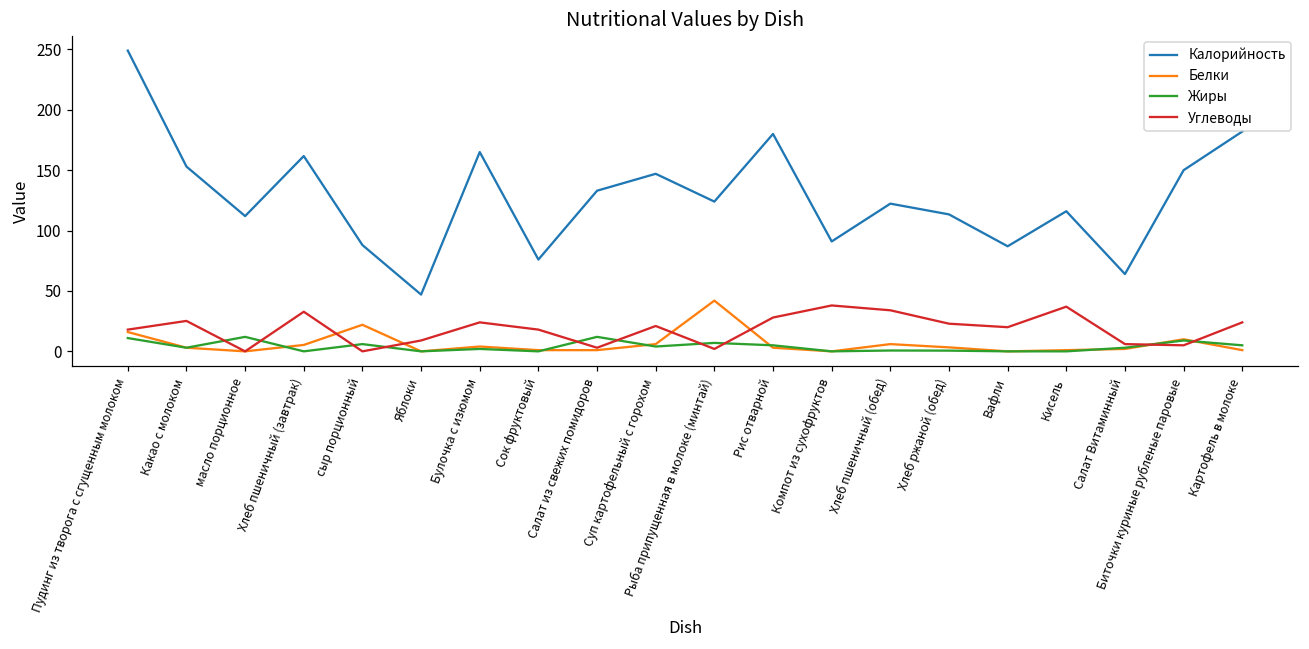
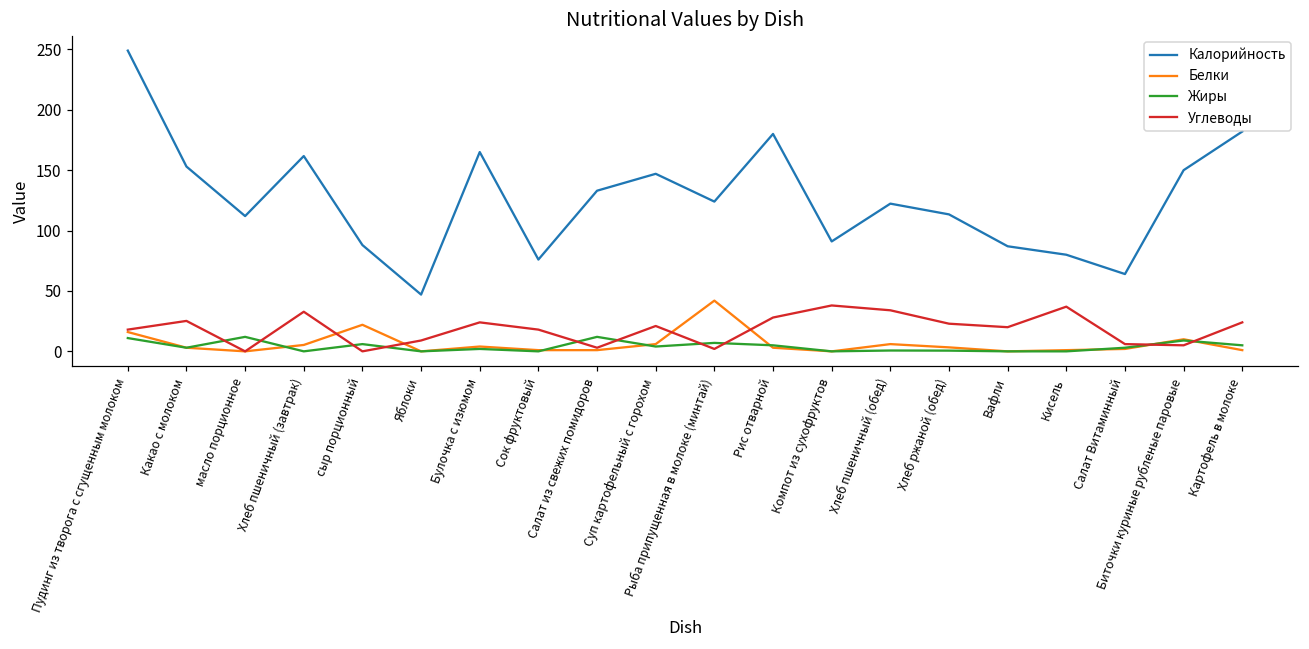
  {
    "Калорийность": {
      "Пудинг из творога с сгущенным молоком": 249,
      "Какао с молоком": 153,
      "масло порционное": 112,
      "Хлеб пшеничный (завтрак)": 162,
      "сыр порционный": 88,
      "Яблоки": 47,
      "Булочка с изюмом": 165,
      "Сок фруктовый": 76,
      "Салат из свежих помидоров": 133,
      "Суп картофельный с горохом": 147,
      "Рыба припущенная в молоке (минтай)": 124,
      "Рис отварной": 180,
      "Компот из сухофруктов": 91,
      "Хлеб пшеничный (обед)": 122,
      "Хлеб ржаной (обед)": 113,
      "Вафли": 87,
-     "Кисель": 116,
+     "Кисель": 80,
      "Салат Витаминный": 64,
      "Биточки куриные рубленые паровые": 150,
      "Картофель в молоке": 182
    },
    "Белки": {
      "Хлеб пшеничный (завтрак)": 5,
      "сыр порционный": 22,
      "Рыба припущенная в молоке (минтай)": 42,
      "Хлеб пшеничный (обед)": 6,
      "Хлеб ржаной (обед)": 3,
      "Картофель в молоке": 1
    },
    "Жиры": {
      "Пудинг из творога с сгущенным молоком": 11,
      "масло порционное": 12,
      "Хлеб пшеничный (завтрак)": 0,
      "сыр порционный": 6,
      "Салат из свежих помидоров": 12,
      "Рыба припущенная в молоке (минтай)": 7,
      "Хлеб пшеничный (обед)": 1,
      "Хлеб ржаной (обед)": 1,
      "Картофель в молоке": 5
    },
    "Углеводы": {
      "Какао с молоком": 25,
      "Хлеб пшеничный (завтрак)": 33,
      "сыр порционный": 0,
      "Яблоки": 9,
      "Булочка с изюмом": 24,
      "Сок фруктовый": 18,
      "Суп картофельный с горохом": 21,
      "Рыба припущенная в молоке (минтай)": 2,
      "Рис отварной": 28,
      "Компот из сухофруктов": 38,
      "Хлеб пшеничный (обед)": 34,
      "Хлеб ржаной (обед)": 23,
      "Вафли": 20,
      "Кисель": 37,
      "Салат Витаминный": 6,
      "Биточки куриные рубленые паровые": 5,
      "Картофель в молоке": 24
    }
  }
